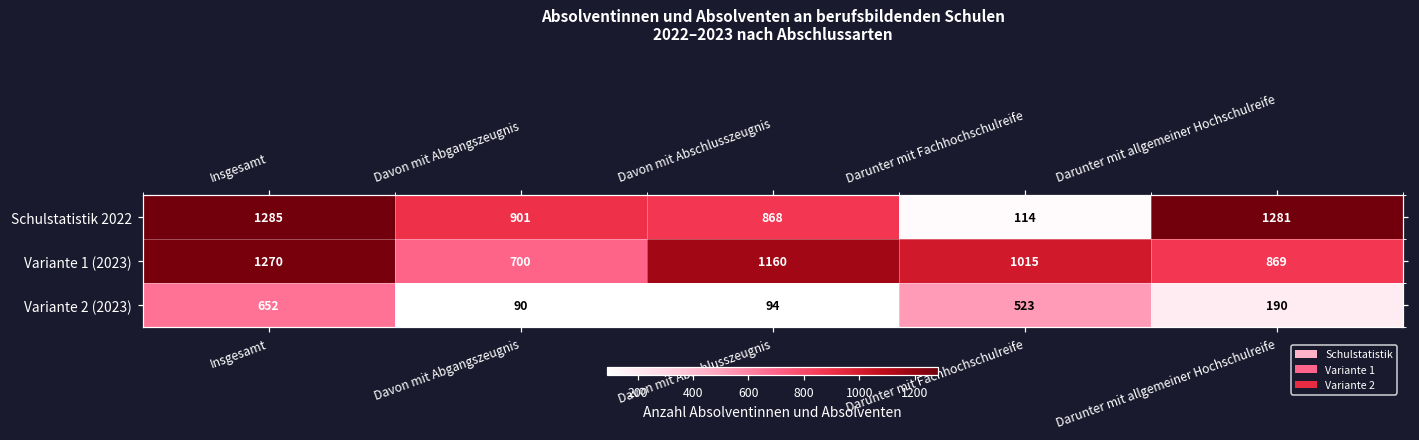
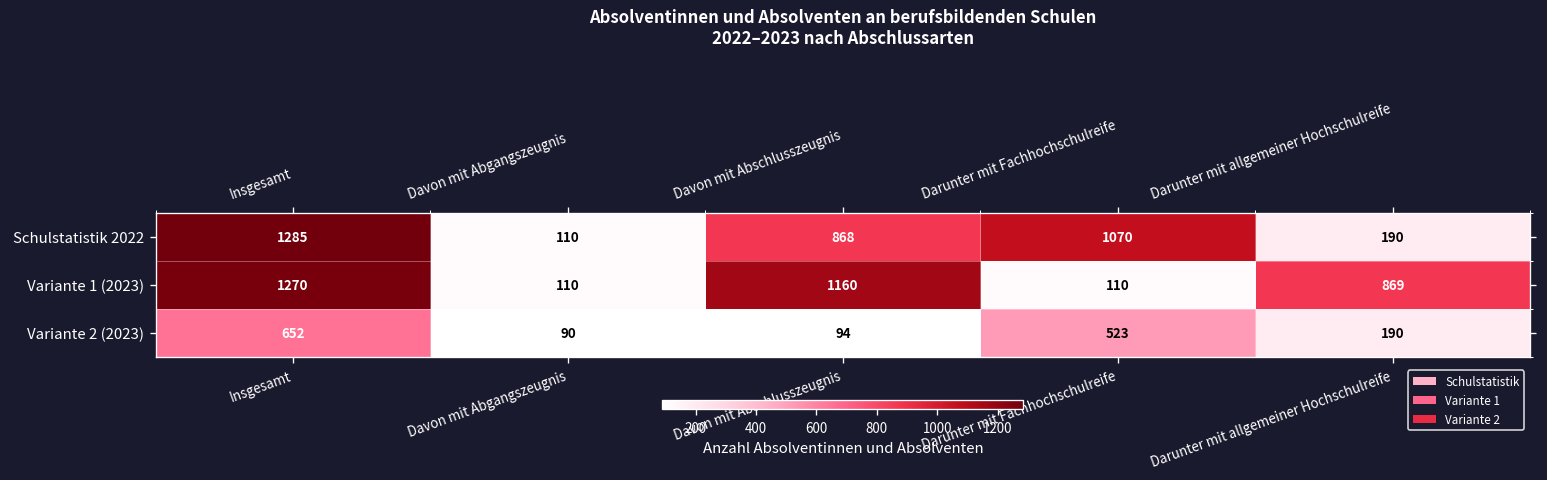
  {
    "Schulstatistik 2022": {
      "Insgesamt": 1285,
-     "Davon mit Abgangszeugnis": 901,
+     "Davon mit Abgangszeugnis": 110,
      "Davon mit Abschlusszeugnis": 868,
-     "Darunter mit Fachhochschulreife": 114,
-     "Darunter mit allgemeiner Hochschulreife": 1281
+     "Darunter mit Fachhochschulreife": 1070,
+     "Darunter mit allgemeiner Hochschulreife": 190
    },
    "Variante 1 (2023)": {
      "Insgesamt": 1270,
-     "Davon mit Abgangszeugnis": 700,
+     "Davon mit Abgangszeugnis": 110,
      "Davon mit Abschlusszeugnis": 1160,
-     "Darunter mit Fachhochschulreife": 1015,
+     "Darunter mit Fachhochschulreife": 110,
      "Darunter mit allgemeiner Hochschulreife": 869
    },
    "Variante 2 (2023)": {
      "Insgesamt": 652,
      "Davon mit Abgangszeugnis": 90,
      "Davon mit Abschlusszeugnis": 94,
      "Darunter mit Fachhochschulreife": 523,
      "Darunter mit allgemeiner Hochschulreife": 190
    }
  }
